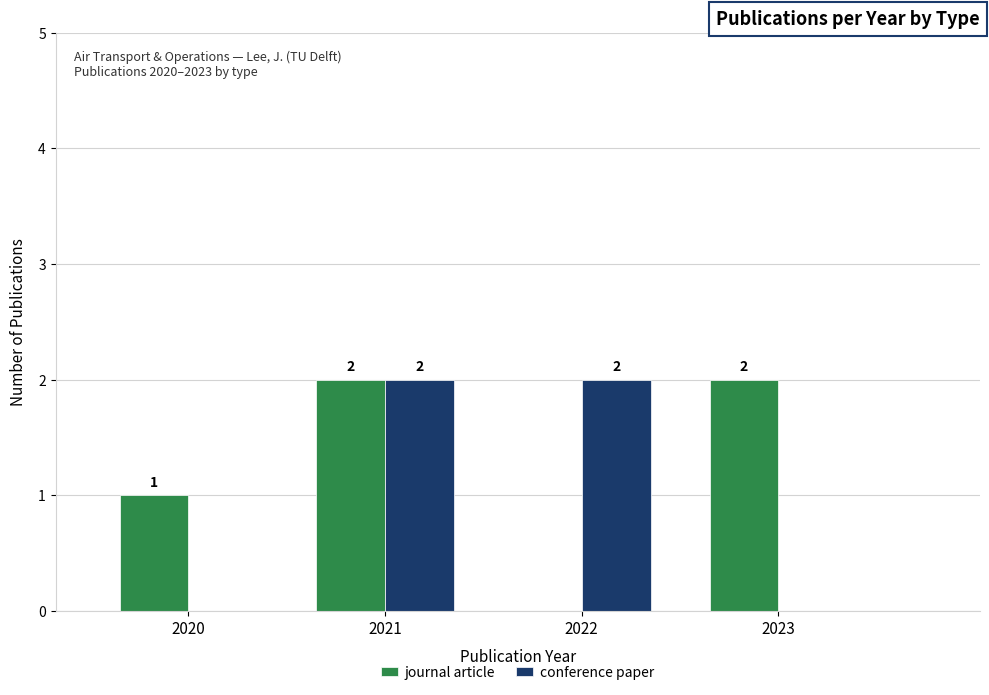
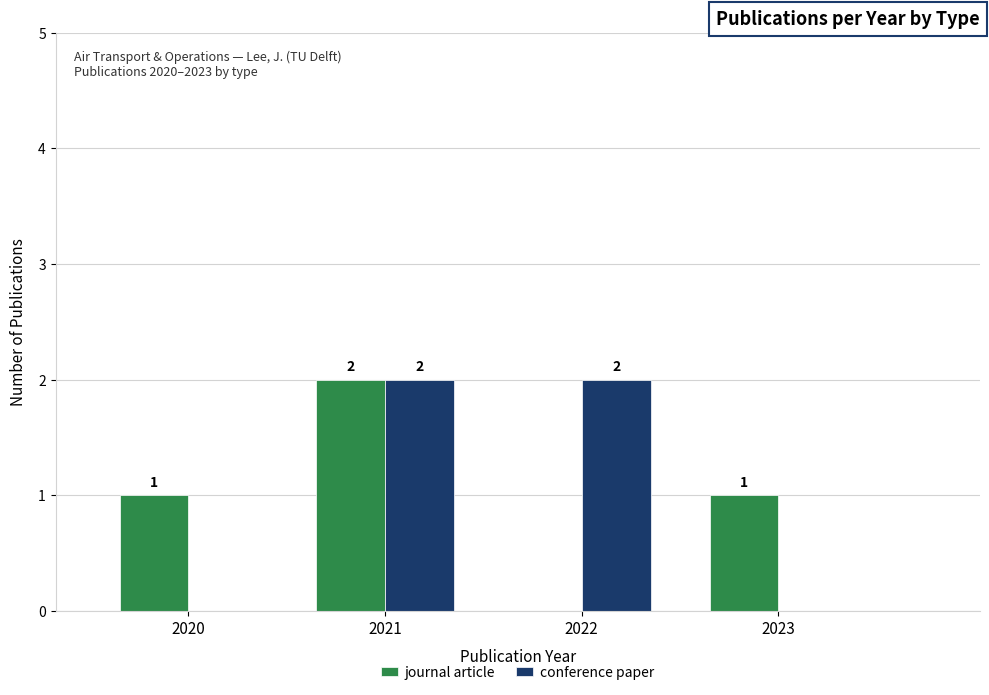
  {
    "journal article": {
      "2020": 1,
      "2021": 2,
-     "2023": 2
+     "2023": 1
    },
    "conference paper": {
      "2021": 2,
      "2022": 2
    }
  }
